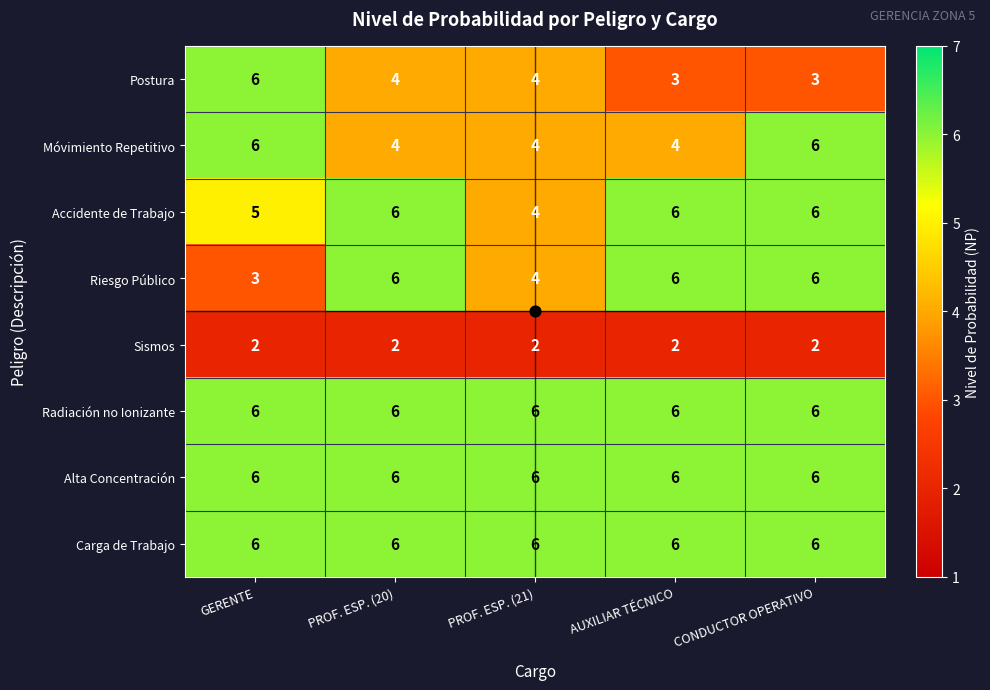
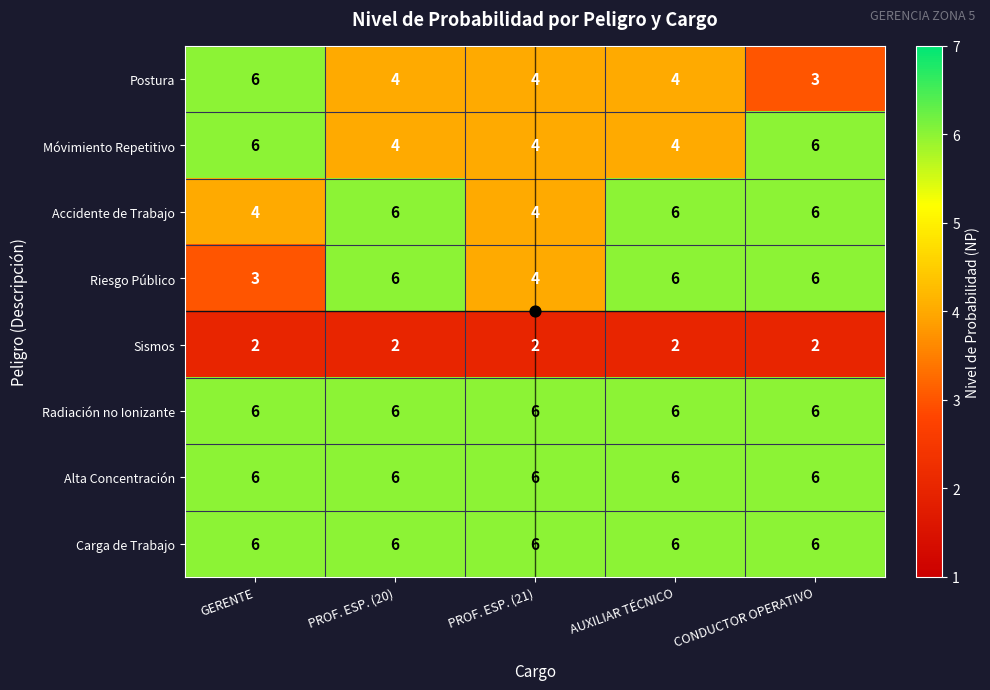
  {
    "Postura": {
      "GERENTE": 6,
      "PROF. ESP. (20)": 4,
      "PROF. ESP. (21)": 4,
-     "AUXILIAR TÉCNICO": 3,
+     "AUXILIAR TÉCNICO": 4,
      "CONDUCTOR OPERATIVO": 3
    },
    "Móvimiento Repetitivo": {
      "GERENTE": 6,
      "PROF. ESP. (20)": 4,
      "PROF. ESP. (21)": 4,
      "AUXILIAR TÉCNICO": 4,
      "CONDUCTOR OPERATIVO": 6
    },
    "Accidente de Trabajo": {
-     "GERENTE": 5,
+     "GERENTE": 4,
      "PROF. ESP. (20)": 6,
      "PROF. ESP. (21)": 4,
      "AUXILIAR TÉCNICO": 6,
      "CONDUCTOR OPERATIVO": 6
    },
    "Riesgo Público": {
      "GERENTE": 3,
      "PROF. ESP. (20)": 6,
      "PROF. ESP. (21)": 4,
      "AUXILIAR TÉCNICO": 6,
      "CONDUCTOR OPERATIVO": 6
    },
    "Sismos": {
      "GERENTE": 2,
      "PROF. ESP. (20)": 2,
      "PROF. ESP. (21)": 2,
      "AUXILIAR TÉCNICO": 2,
      "CONDUCTOR OPERATIVO": 2
    },
    "Radiación no Ionizante": {
      "GERENTE": 6,
      "PROF. ESP. (20)": 6,
      "PROF. ESP. (21)": 6,
      "AUXILIAR TÉCNICO": 6,
      "CONDUCTOR OPERATIVO": 6
    },
    "Alta Concentración": {
      "GERENTE": 6,
      "PROF. ESP. (20)": 6,
      "PROF. ESP. (21)": 6,
      "AUXILIAR TÉCNICO": 6,
      "CONDUCTOR OPERATIVO": 6
    },
    "Carga de Trabajo": {
      "GERENTE": 6,
      "PROF. ESP. (20)": 6,
      "PROF. ESP. (21)": 6,
      "AUXILIAR TÉCNICO": 6,
      "CONDUCTOR OPERATIVO": 6
    }
  }
